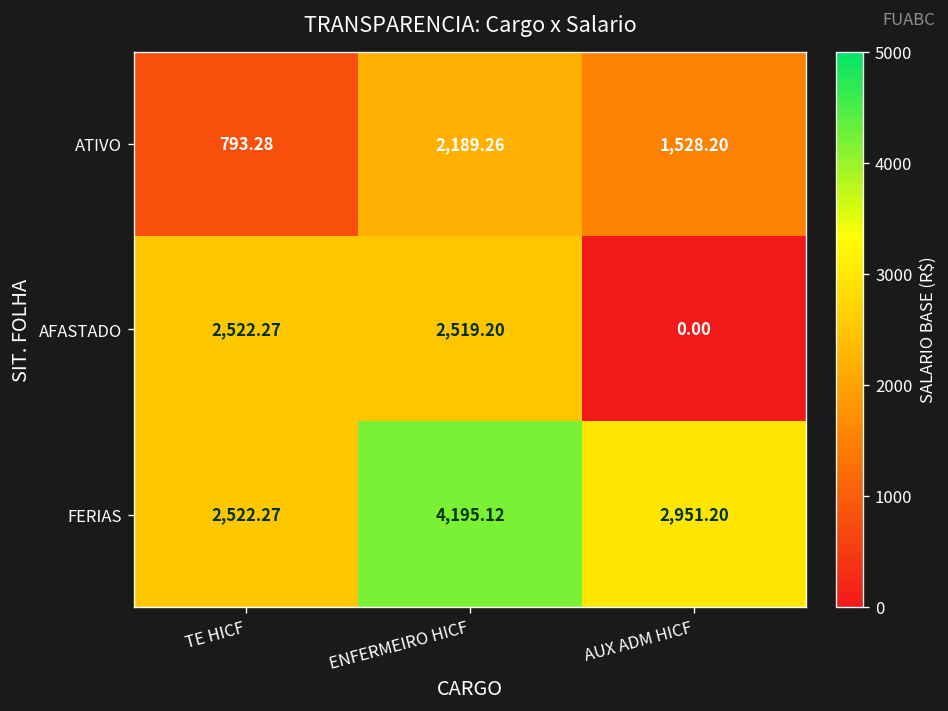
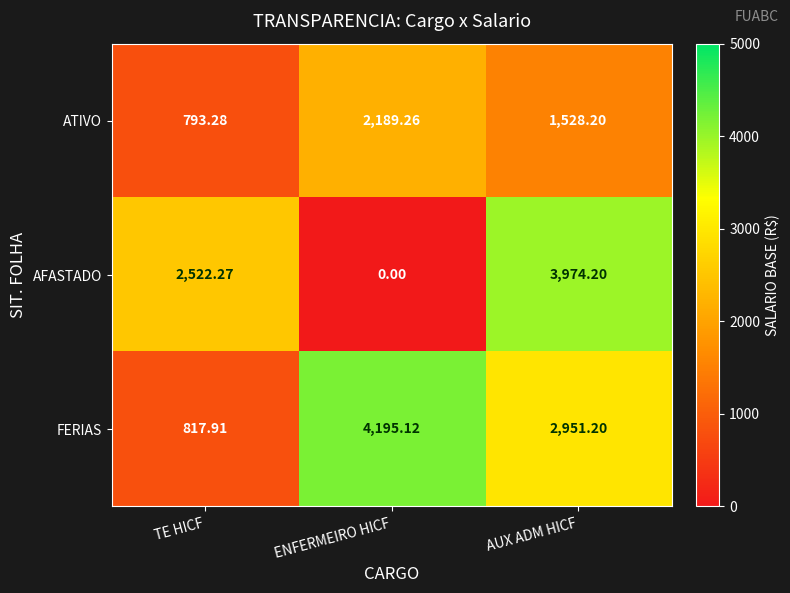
  {
    "ATIVO": {
      "TE HICF": "793.28",
      "ENFERMEIRO HICF": "2,189.26",
      "AUX ADM HICF": "1,528.20"
    },
    "AFASTADO": {
      "TE HICF": "2,522.27",
-     "ENFERMEIRO HICF": "2,519.20",
-     "AUX ADM HICF": "0.00"
+     "ENFERMEIRO HICF": "0.00",
+     "AUX ADM HICF": "3,974.20"
    },
    "FERIAS": {
-     "TE HICF": "2,522.27",
+     "TE HICF": "817.91",
      "ENFERMEIRO HICF": "4,195.12",
      "AUX ADM HICF": "2,951.20"
    }
  }
